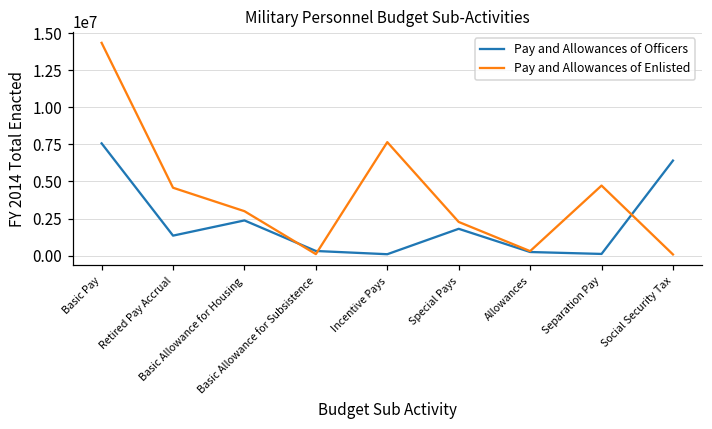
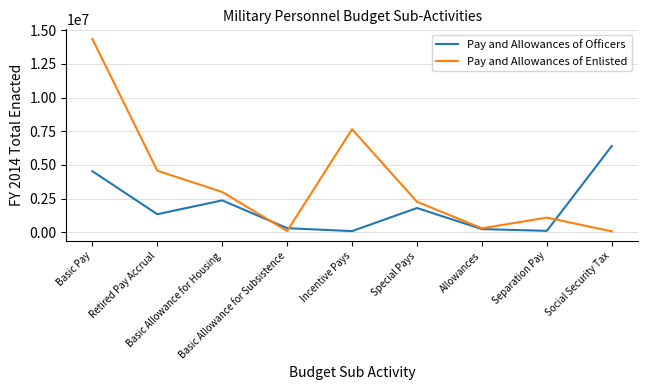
  {
    "Pay and Allowances of Officers": {
-     "Basic Pay": 7600000,
+     "Basic Pay": 4500000,
      "Retired Pay Accrual": 1300000,
      "Basic Allowance for Housing": 2400000,
      "Basic Allowance for Subsistence": 300000,
      "Incentive Pays": 100000,
      "Special Pays": 1800000,
      "Separation Pay": 100000,
      "Social Security Tax": 6400000
    },
    "Pay and Allowances of Enlisted": {
      "Basic Pay": 14300000,
      "Retired Pay Accrual": 4600000,
      "Basic Allowance for Housing": 3000000,
      "Basic Allowance for Subsistence": 100000,
      "Incentive Pays": 7700000,
      "Special Pays": 2300000,
-     "Separation Pay": 4700000,
+     "Separation Pay": 1100000,
      "Social Security Tax": 100000
    }
  }
